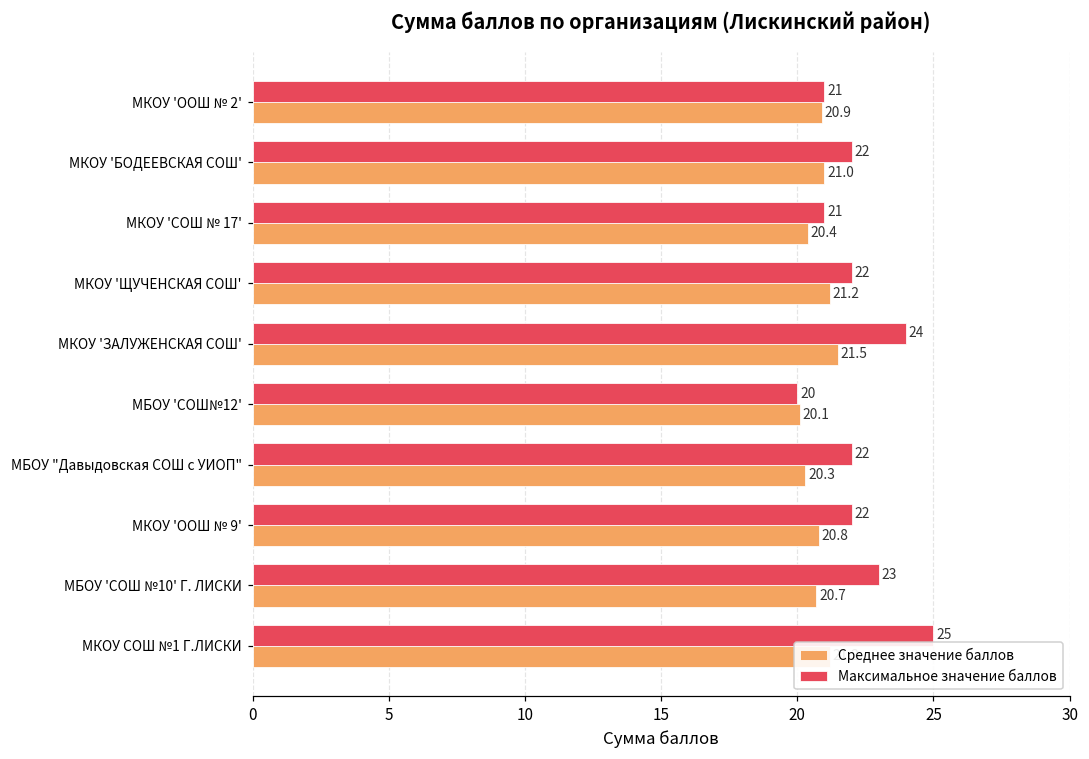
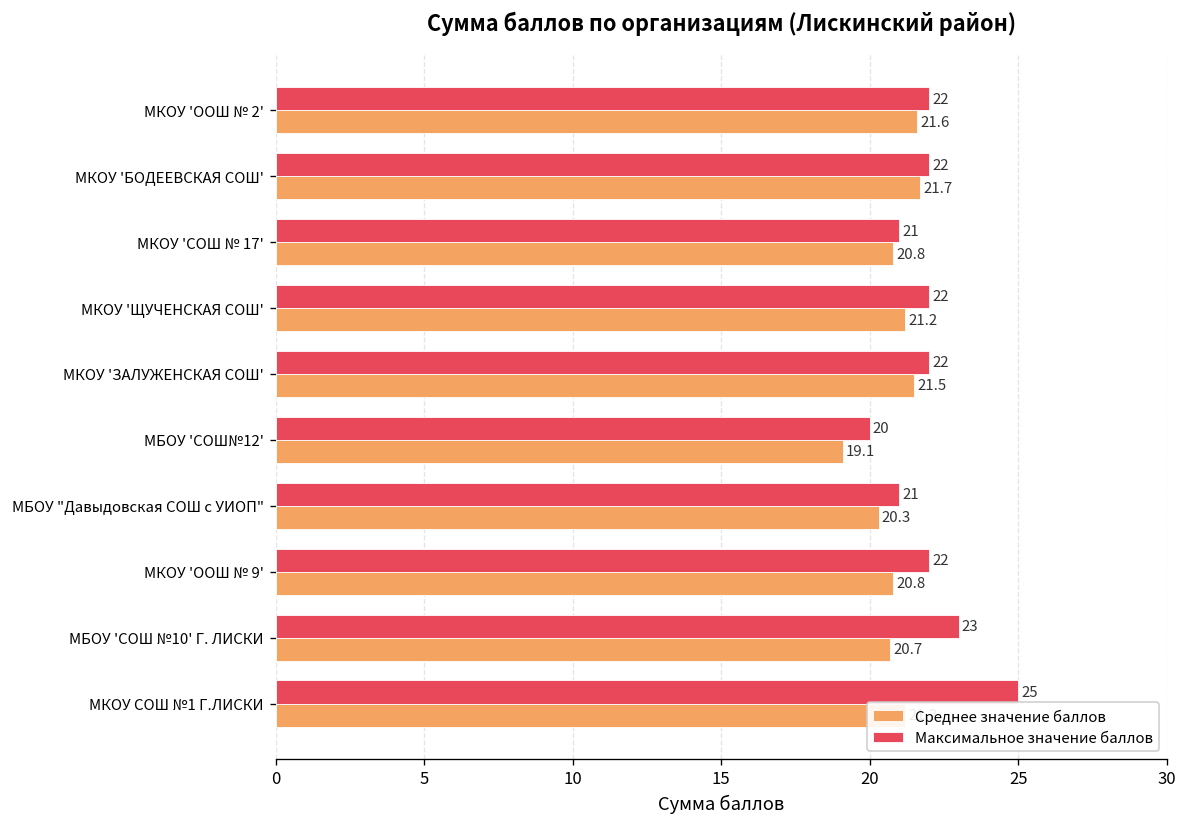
  {
    "Среднее значение баллов": {
-     "МКОУ 'ООШ № 2'": 20.9,
-     "МКОУ 'БОДЕЕВСКАЯ СОШ'": 21.0,
-     "МКОУ 'СОШ № 17'": 20.4,
+     "МКОУ 'ООШ № 2'": 21.6,
+     "МКОУ 'БОДЕЕВСКАЯ СОШ'": 21.7,
+     "МКОУ 'СОШ № 17'": 20.8,
      "МКОУ 'ЩУЧЕНСКАЯ СОШ'": 21.2,
      "МКОУ 'ЗАЛУЖЕНСКАЯ СОШ'": 21.5,
-     "МБОУ 'СОШ№12'": 20.1,
+     "МБОУ 'СОШ№12'": 19.1,
      "МБОУ \"Давыдовская СОШ с УИОП\"": 20.3,
      "МКОУ 'ООШ № 9'": 20.8,
      "МБОУ 'СОШ №10' Г. ЛИСКИ": 20.7
    },
    "Максимальное значение баллов": {
-     "МКОУ 'ООШ № 2'": 21,
+     "МКОУ 'ООШ № 2'": 22,
      "МКОУ 'БОДЕЕВСКАЯ СОШ'": 22,
      "МКОУ 'СОШ № 17'": 21,
      "МКОУ 'ЩУЧЕНСКАЯ СОШ'": 22,
-     "МКОУ 'ЗАЛУЖЕНСКАЯ СОШ'": 24,
+     "МКОУ 'ЗАЛУЖЕНСКАЯ СОШ'": 22,
      "МБОУ 'СОШ№12'": 20,
-     "МБОУ \"Давыдовская СОШ с УИОП\"": 22,
+     "МБОУ \"Давыдовская СОШ с УИОП\"": 21,
      "МКОУ 'ООШ № 9'": 22,
      "МБОУ 'СОШ №10' Г. ЛИСКИ": 23
    }
  }
